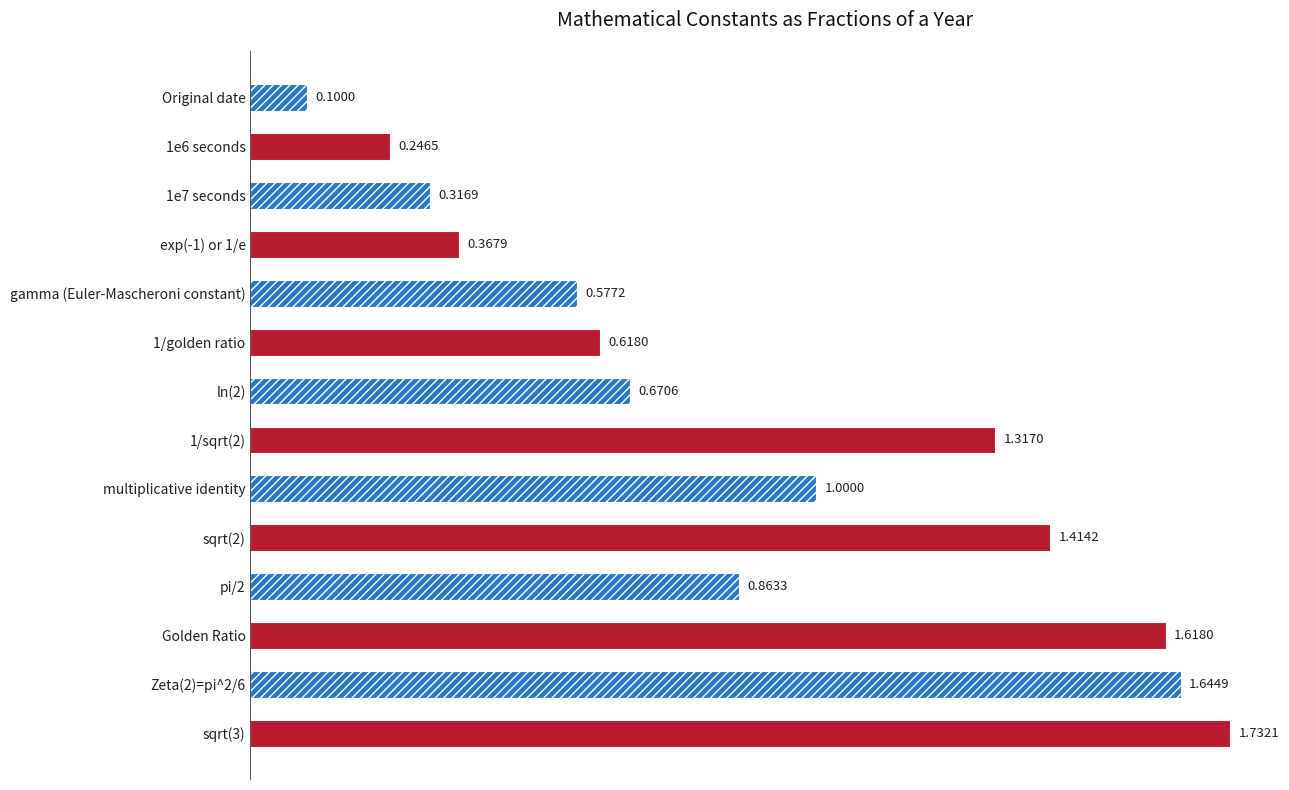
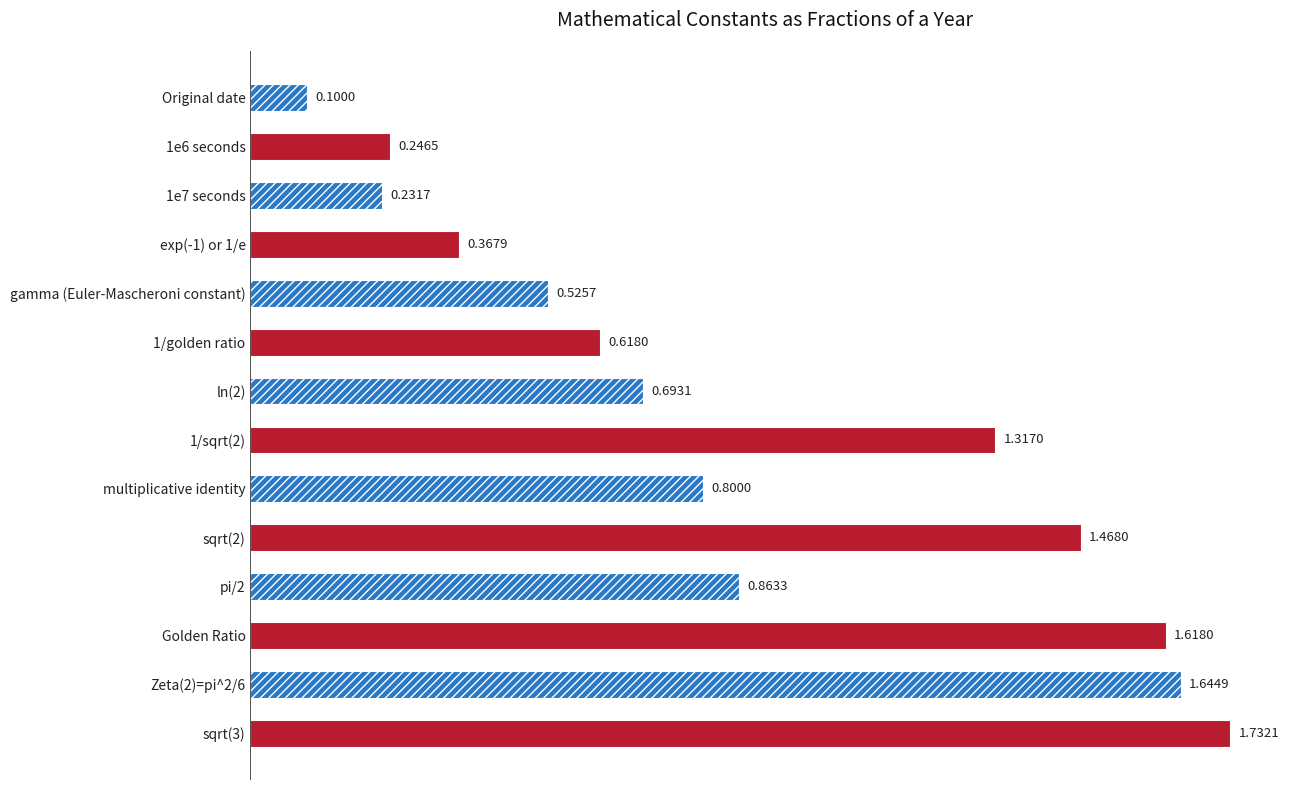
  {
    "Original date": 0.1000,
    "1e6 seconds": 0.2465,
-   "1e7 seconds": 0.3169,
+   "1e7 seconds": 0.2317,
    "exp(-1) or 1/e": 0.3679,
-   "gamma (Euler-Mascheroni constant)": 0.5772,
+   "gamma (Euler-Mascheroni constant)": 0.5257,
    "1/golden ratio": 0.6180,
-   "ln(2)": 0.6706,
+   "ln(2)": 0.6931,
    "1/sqrt(2)": 1.3170,
-   "multiplicative identity": 1.0000,
-   "sqrt(2)": 1.4142,
+   "multiplicative identity": 0.8000,
+   "sqrt(2)": 1.4680,
    "pi/2": 0.8633,
    "Golden Ratio": 1.6180,
    "Zeta(2)=pi^2/6": 1.6449,
    "sqrt(3)": 1.7321
  }
